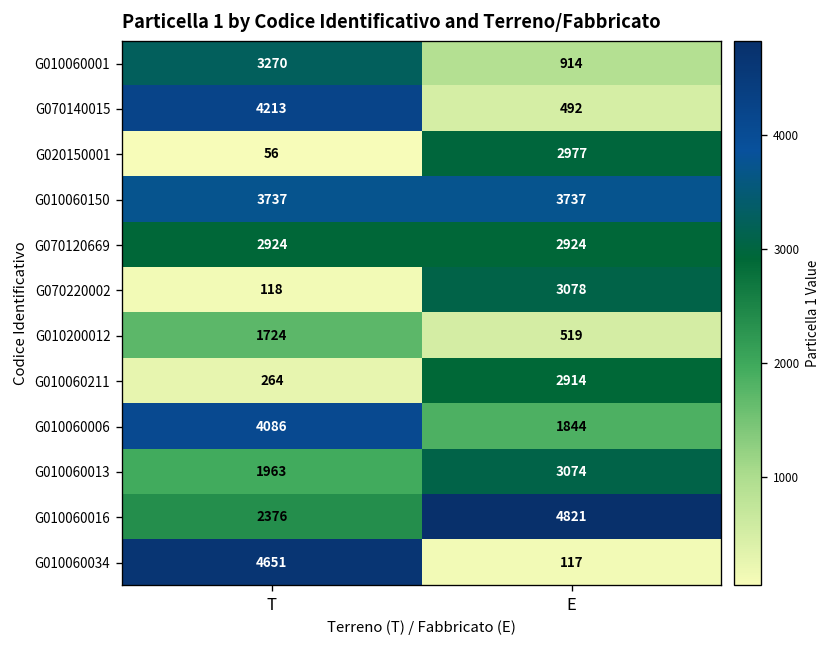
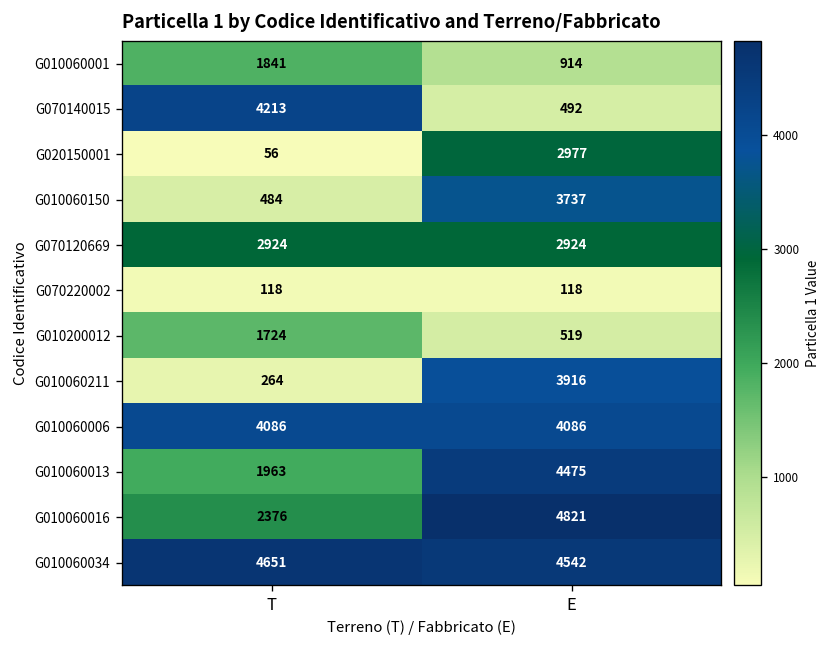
  {
    "G010060001": {
-     "T": 3270,
+     "T": 1841,
      "E": 914
    },
    "G070140015": {
      "T": 4213,
      "E": 492
    },
    "G020150001": {
      "T": 56,
      "E": 2977
    },
    "G010060150": {
-     "T": 3737,
+     "T": 484,
      "E": 3737
    },
    "G070120669": {
      "T": 2924,
      "E": 2924
    },
    "G070220002": {
      "T": 118,
-     "E": 3078
+     "E": 118
    },
    "G010200012": {
      "T": 1724,
      "E": 519
    },
    "G010060211": {
      "T": 264,
-     "E": 2914
+     "E": 3916
    },
    "G010060006": {
      "T": 4086,
-     "E": 1844
+     "E": 4086
    },
    "G010060013": {
      "T": 1963,
-     "E": 3074
+     "E": 4475
    },
    "G010060016": {
      "T": 2376,
      "E": 4821
    },
    "G010060034": {
      "T": 4651,
-     "E": 117
+     "E": 4542
    }
  }
